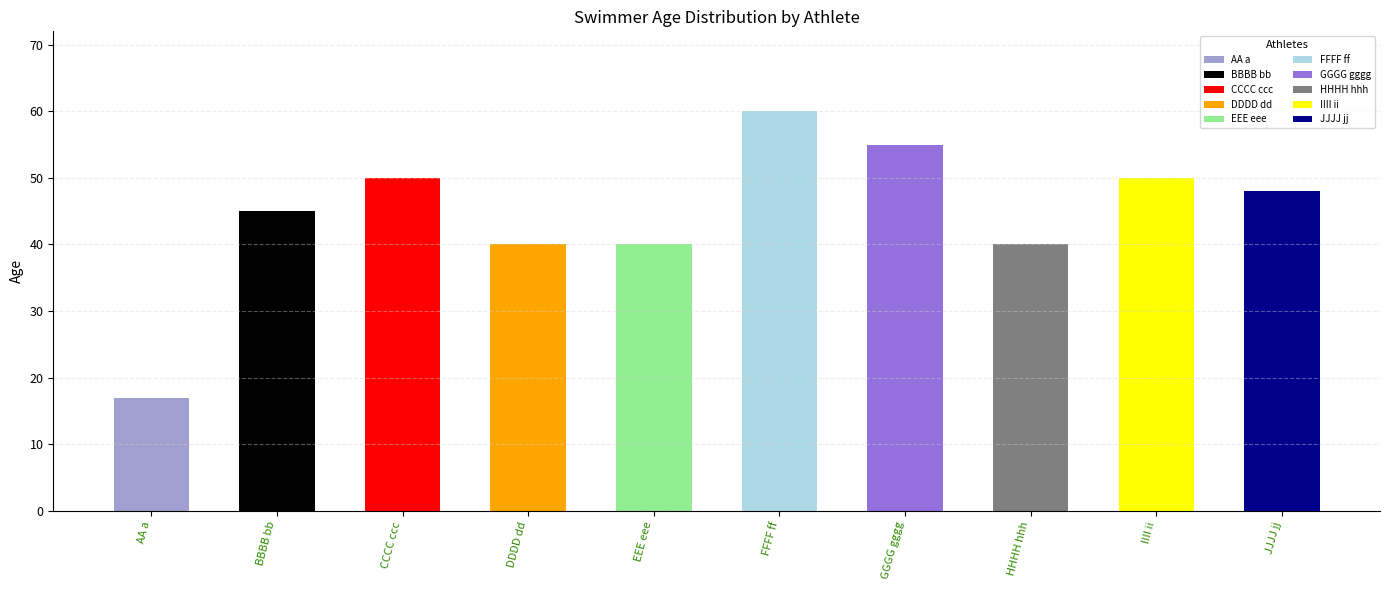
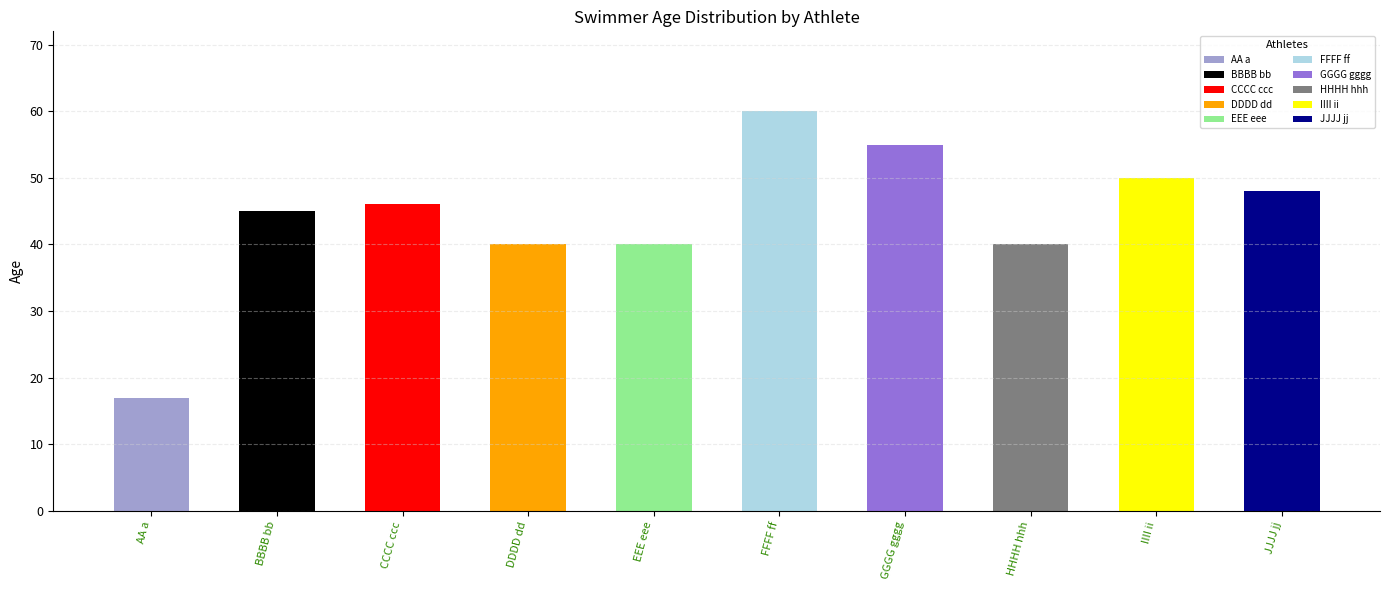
  {
    "AA a": 17,
    "BBBB bb": 45,
-   "CCCC ccc": 50,
+   "CCCC ccc": 46,
    "DDDD dd": 40,
    "EEE eee": 40,
    "FFFF ff": 60,
    "GGGG gggg": 55,
    "HHHH hhh": 40,
    "IIII ii": 50,
    "JJJJ jj": 48
  }
